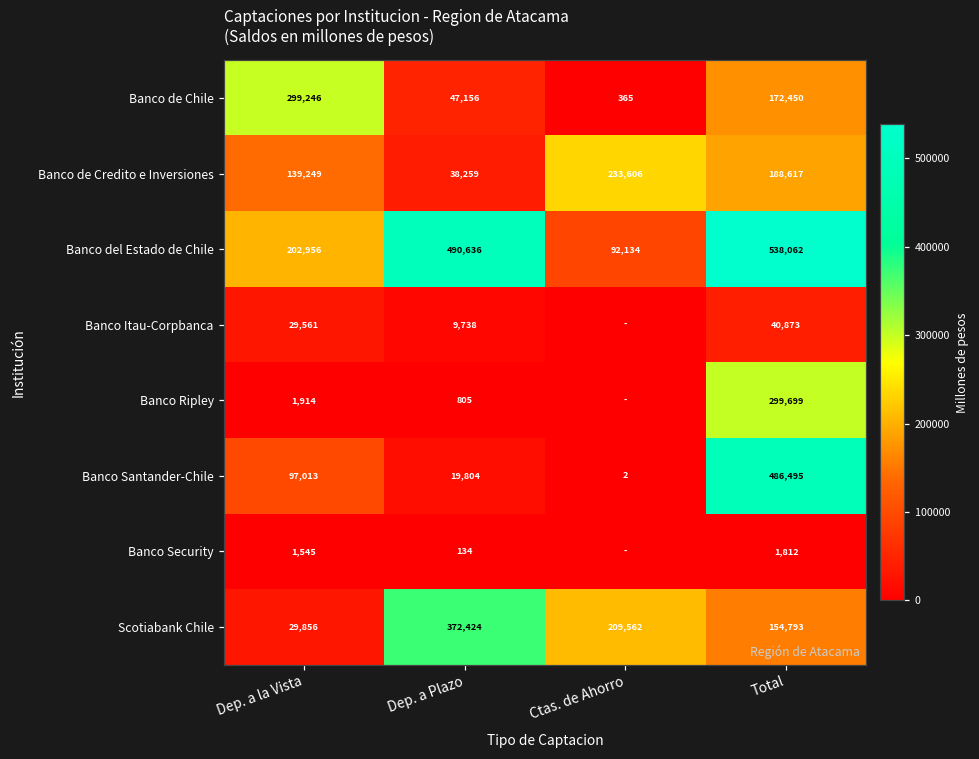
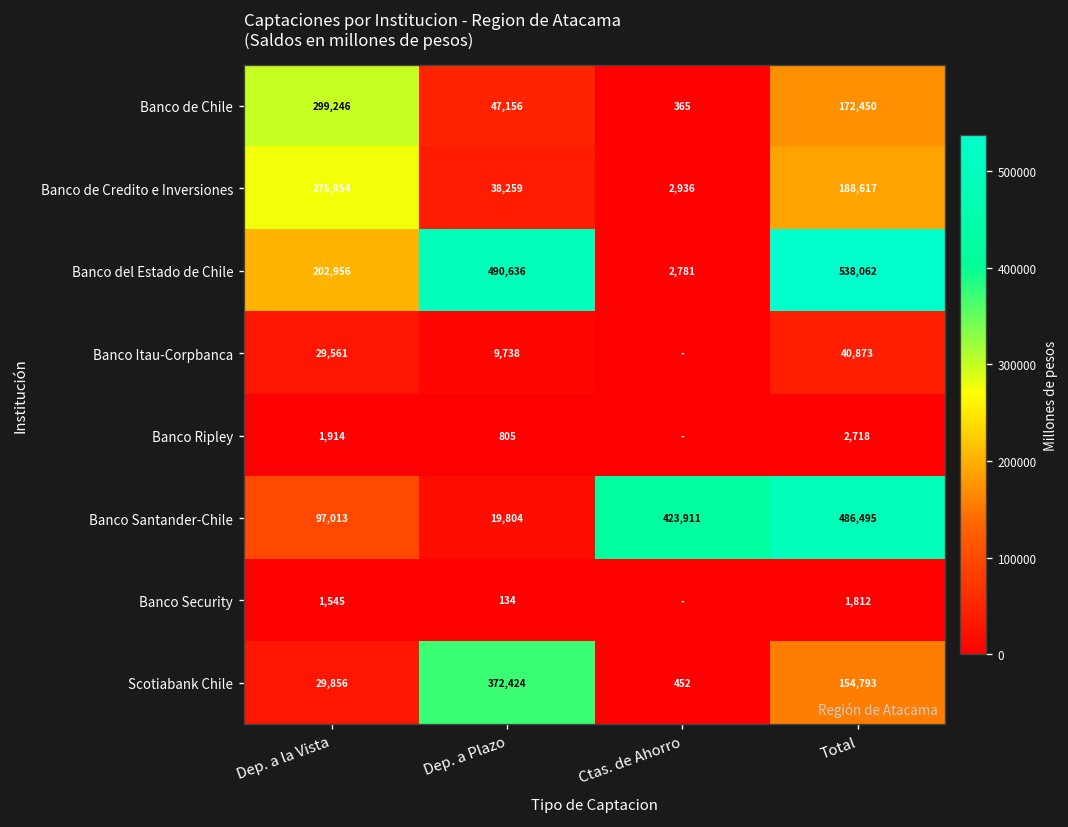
  {
    "Banco de Chile": {
      "Dep. a la Vista": "299,246",
      "Dep. a Plazo": "47,156",
      "Ctas. de Ahorro": "365",
      "Total": "172,450"
    },
    "Banco de Credito e Inversiones": {
-     "Dep. a la Vista": "139,249",
+     "Dep. a la Vista": "275,954",
      "Dep. a Plazo": "38,259",
-     "Ctas. de Ahorro": "233,606",
+     "Ctas. de Ahorro": "2,936",
      "Total": "188,617"
    },
    "Banco del Estado de Chile": {
      "Dep. a la Vista": "202,956",
      "Dep. a Plazo": "490,636",
-     "Ctas. de Ahorro": "92,134",
+     "Ctas. de Ahorro": "2,781",
      "Total": "538,062"
    },
    "Banco Itau-Corpbanca": {
      "Dep. a la Vista": "29,561",
      "Dep. a Plazo": "9,738",
      "Total": "40,873"
    },
    "Banco Ripley": {
      "Dep. a la Vista": "1,914",
      "Dep. a Plazo": "805",
-     "Total": "299,699"
+     "Total": "2,718"
    },
    "Banco Santander-Chile": {
      "Dep. a la Vista": "97,013",
      "Dep. a Plazo": "19,804",
-     "Ctas. de Ahorro": "2",
+     "Ctas. de Ahorro": "423,911",
      "Total": "486,495"
    },
    "Banco Security": {
      "Dep. a la Vista": "1,545",
      "Dep. a Plazo": "134",
      "Total": "1,812"
    },
    "Scotiabank Chile": {
      "Dep. a la Vista": "29,856",
      "Dep. a Plazo": "372,424",
-     "Ctas. de Ahorro": "209,562"
+     "Ctas. de Ahorro": "452"
    }
  }
